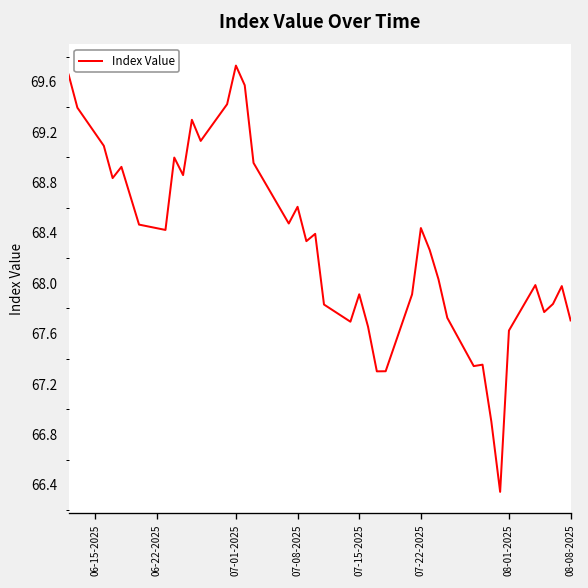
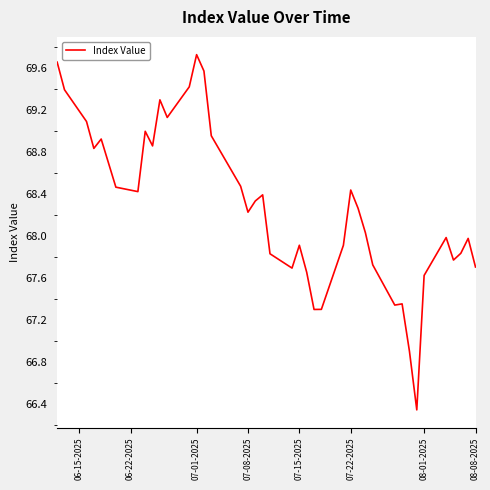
  {
    "07-01-2025": 69.73,
-   "07-08-2025": 68.61,
+   "07-08-2025": 68.23,
    "07-15-2025": 67.91,
    "07-22-2025": 68.44,
    "08-01-2025": 67.62,
    "08-08-2025": 67.70
  }
